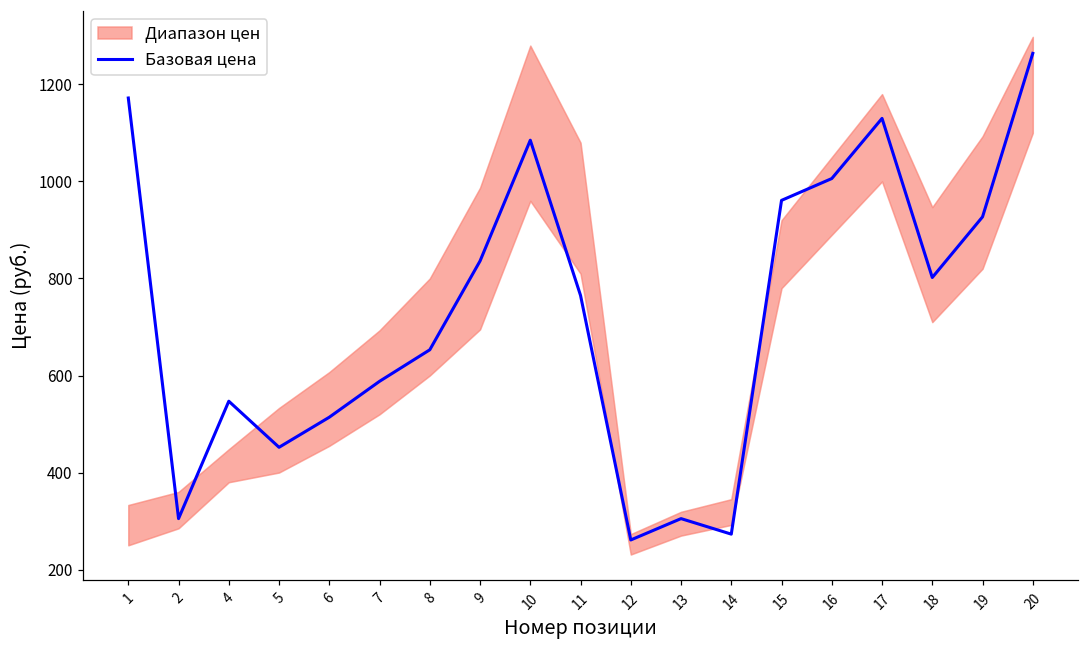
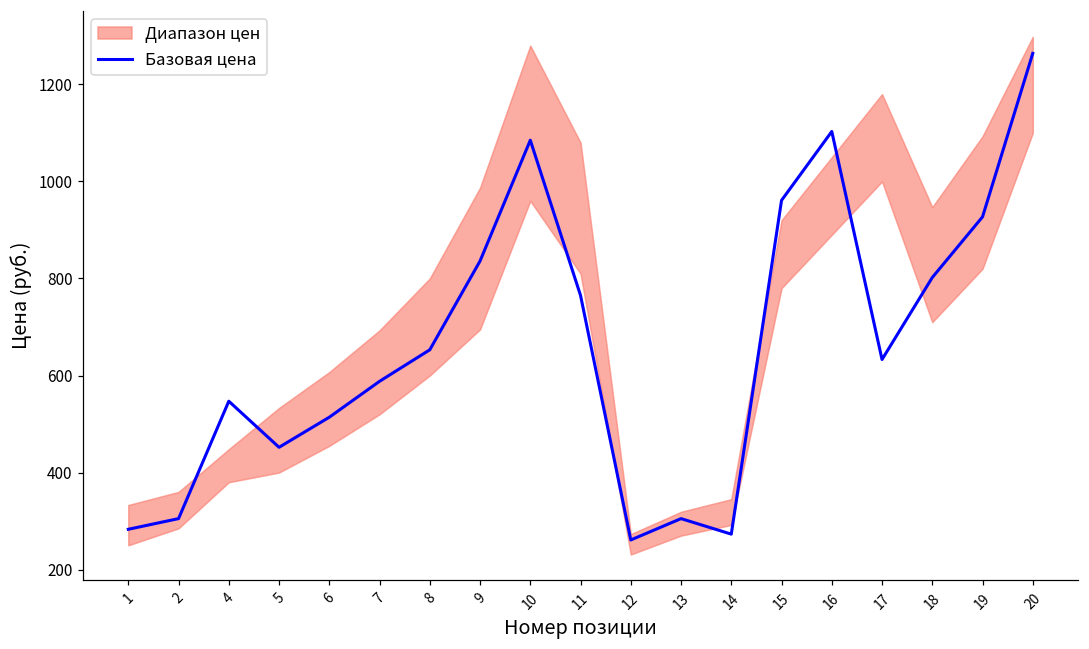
  {
    "Базовая цена": {
-     "1": 1170,
+     "1": 280,
      "2": 310,
      "4": 550,
      "5": 450,
      "6": 510,
      "7": 590,
      "8": 650,
      "9": 840,
      "10": 1090,
      "11": 770,
      "12": 260,
      "13": 310,
      "14": 270,
      "15": 960,
-     "16": 1010,
-     "17": 1130,
+     "16": 1100,
+     "17": 630,
      "18": 800,
      "19": 930,
      "20": 1260
    }
  }
